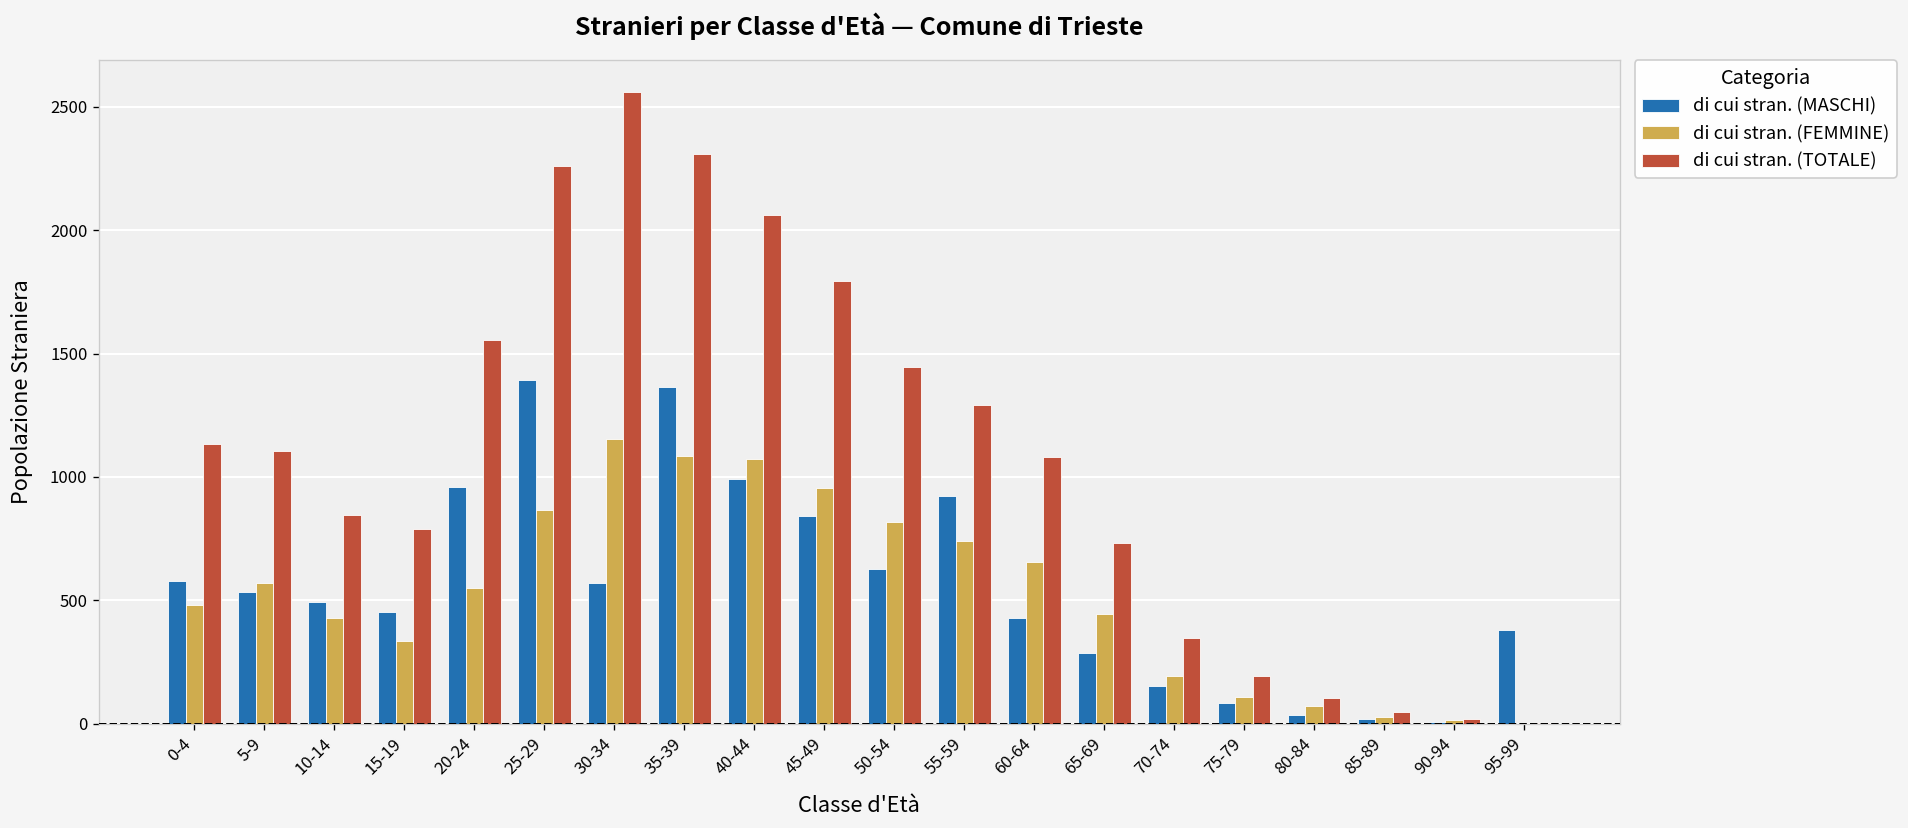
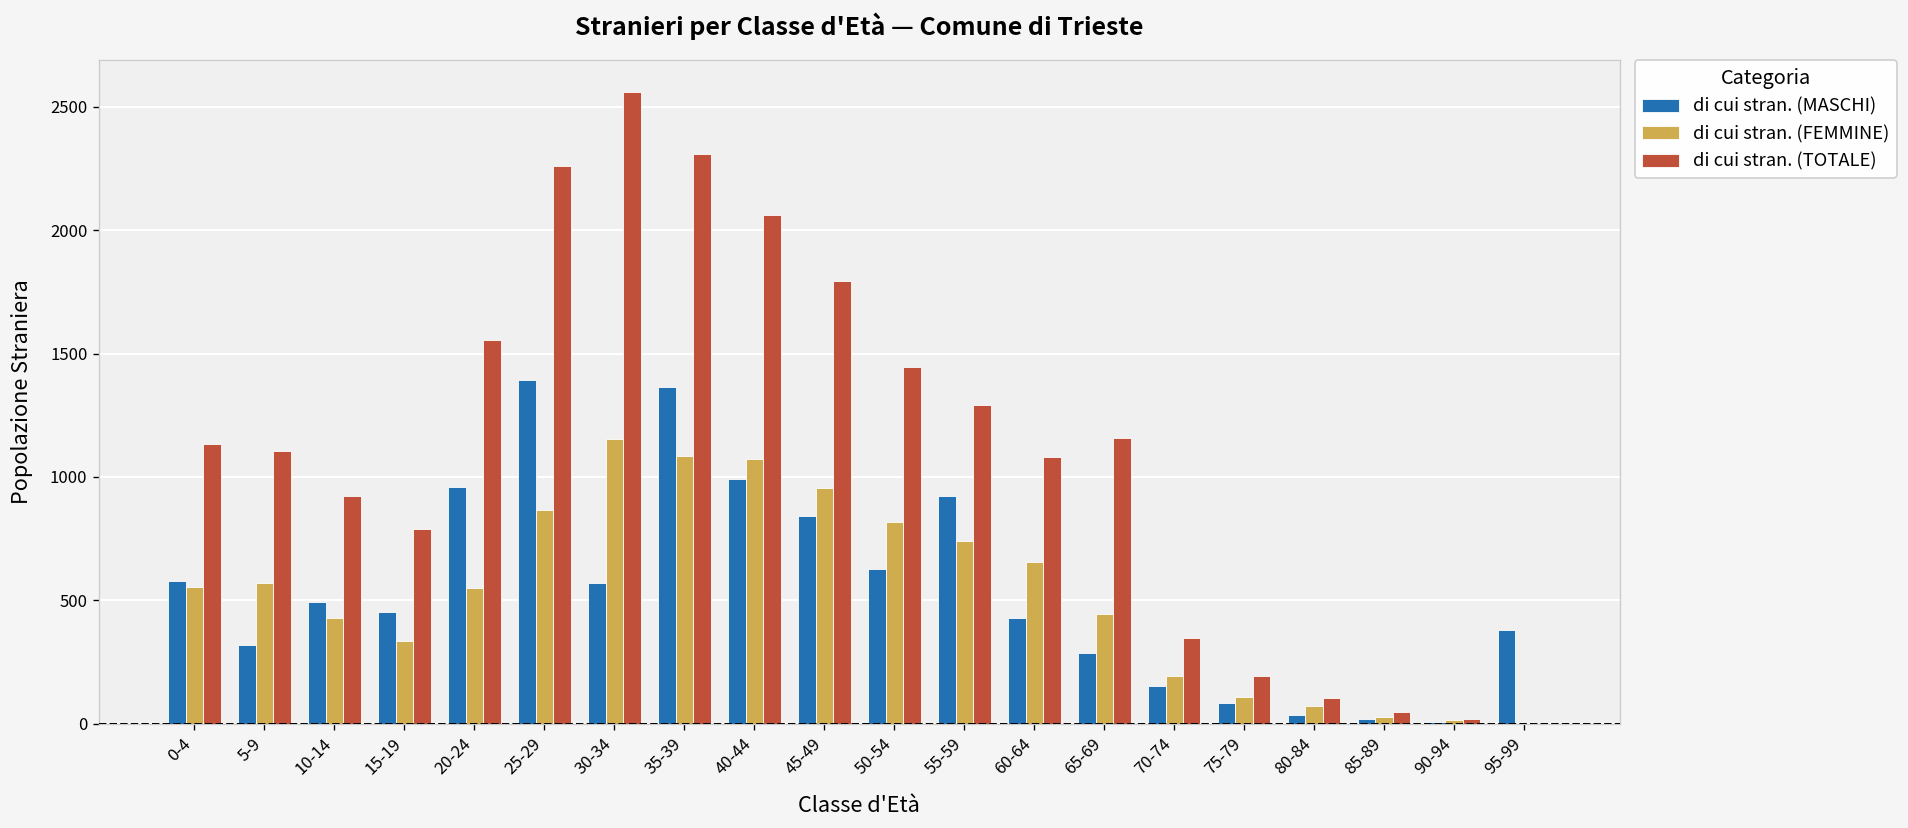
  {
    "di cui stran. (MASCHI)": {
      "0-4": 580,
-     "5-9": 540,
+     "5-9": 320,
      "10-14": 490,
      "15-19": 450,
      "20-24": 960,
      "25-29": 1390,
      "30-34": 570,
      "35-39": 1370,
      "40-44": 990,
      "45-49": 840,
      "50-54": 630,
      "55-59": 920,
      "60-64": 430,
      "65-69": 290,
      "70-74": 150,
      "75-79": 80,
      "80-84": 40,
      "85-89": 20,
      "95-99": 380
    },
    "di cui stran. (FEMMINE)": {
-     "0-4": 480,
+     "0-4": 560,
      "5-9": 570,
      "10-14": 430,
      "15-19": 340,
      "20-24": 550,
      "25-29": 870,
      "30-34": 1150,
      "35-39": 1080,
      "40-44": 1070,
      "45-49": 950,
      "50-54": 820,
      "55-59": 740,
      "60-64": 650,
      "65-69": 450,
      "70-74": 190,
      "75-79": 110,
      "80-84": 70,
      "85-89": 30,
      "90-94": 10
    },
    "di cui stran. (TOTALE)": {
      "0-4": 1140,
      "5-9": 1110,
-     "10-14": 840,
+     "10-14": 920,
      "15-19": 790,
      "20-24": 1560,
      "25-29": 2260,
      "30-34": 2560,
      "35-39": 2310,
      "40-44": 2060,
      "45-49": 1790,
      "50-54": 1450,
      "55-59": 1290,
      "60-64": 1080,
-     "65-69": 730,
+     "65-69": 1160,
      "70-74": 350,
      "75-79": 190,
      "80-84": 110,
      "85-89": 50,
      "90-94": 20
    }
  }
